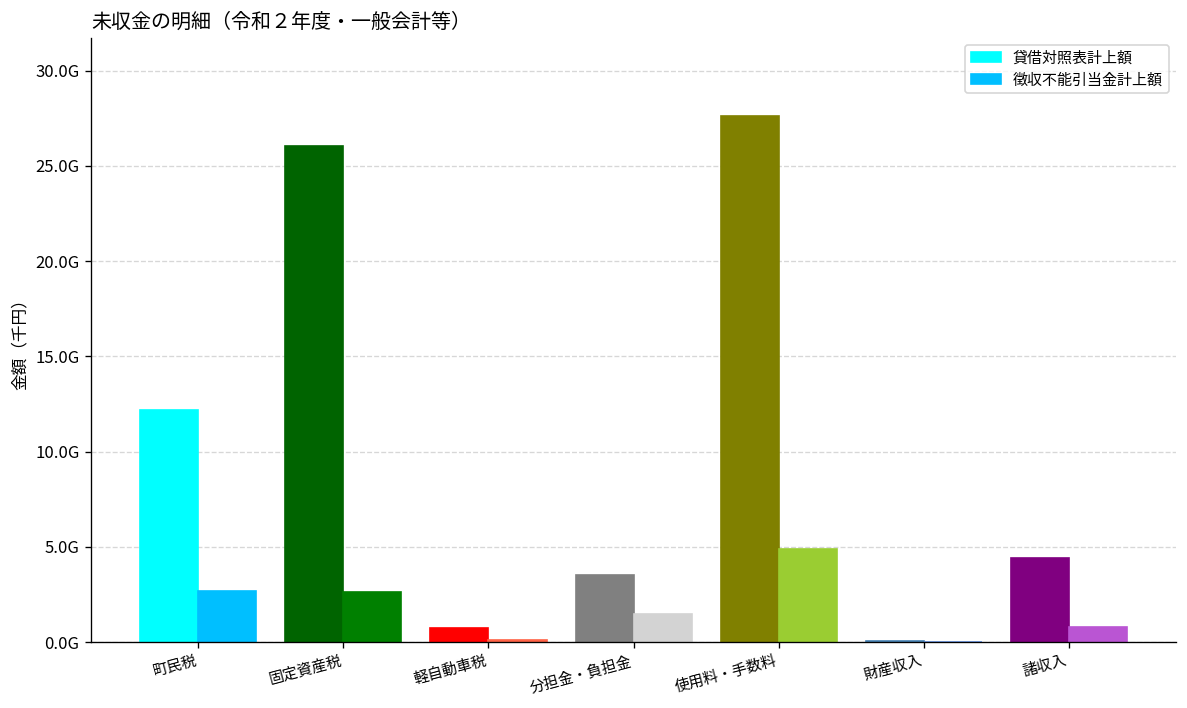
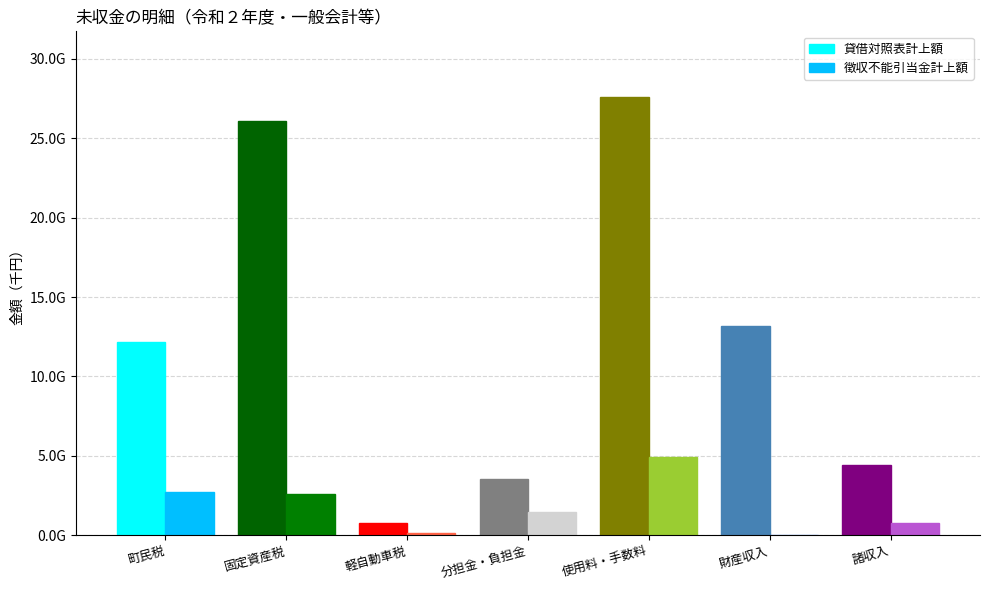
  {
    "貸借対照表計上額": {
      "町民税": 12200000000,
      "固定資産税": 26100000000,
      "軽自動車税": 800000000,
      "分担金・負担金": 3500000000,
      "使用料・手数料": 27600000000,
-     "財産収入": 100000000,
+     "財産収入": 13200000000,
      "諸収入": 4400000000
    },
    "徴収不能引当金計上額": {
      "町民税": 2700000000,
      "固定資産税": 2600000000,
      "分担金・負担金": 1500000000,
      "使用料・手数料": 4900000000,
      "諸収入": 800000000
    }
  }
